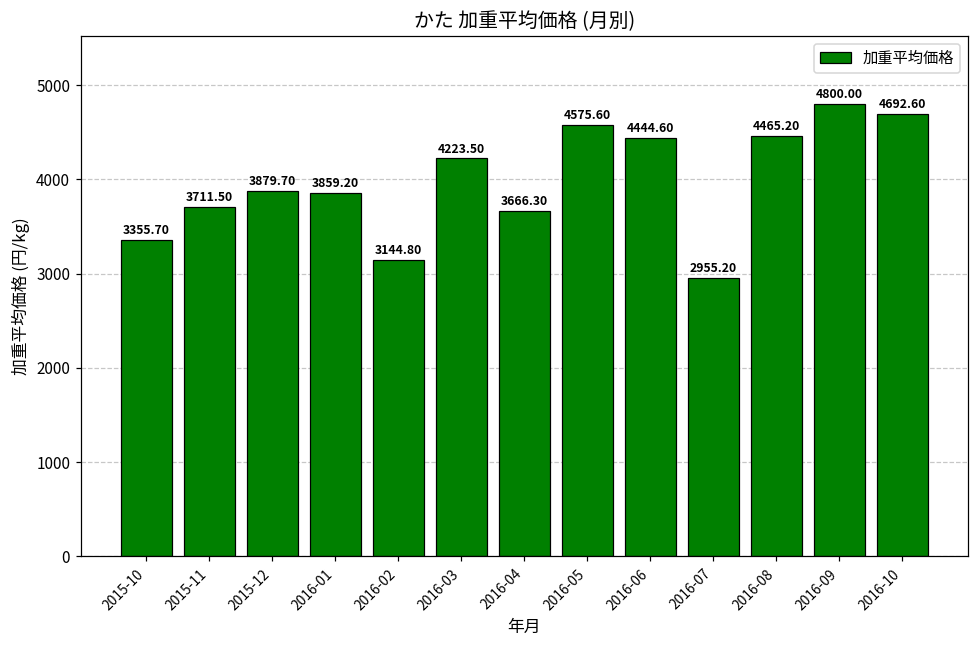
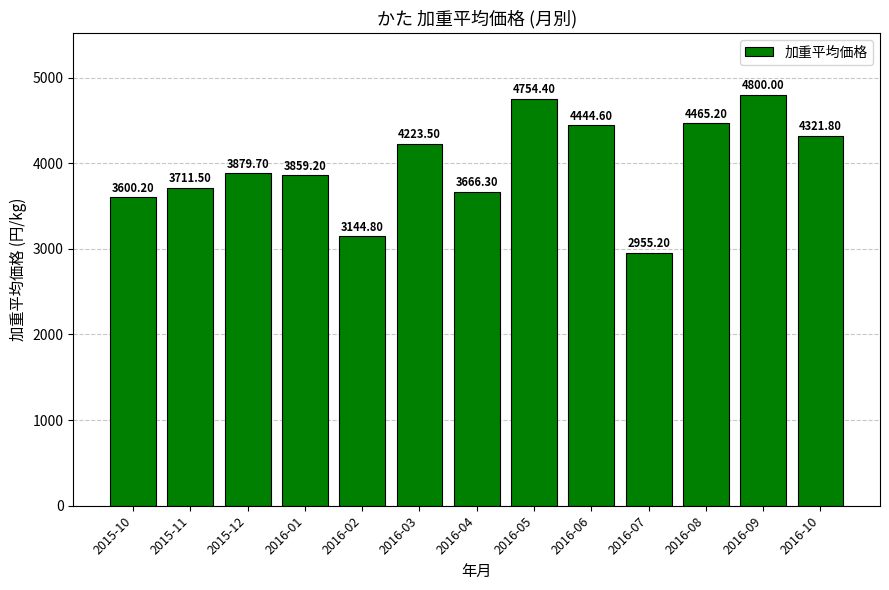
  {
-   "2015-10": 3355.70,
+   "2015-10": 3600.20,
    "2015-11": 3711.50,
    "2015-12": 3879.70,
    "2016-01": 3859.20,
    "2016-02": 3144.80,
    "2016-03": 4223.50,
    "2016-04": 3666.30,
-   "2016-05": 4575.60,
+   "2016-05": 4754.40,
    "2016-06": 4444.60,
    "2016-07": 2955.20,
    "2016-08": 4465.20,
    "2016-09": 4800.00,
-   "2016-10": 4692.60
+   "2016-10": 4321.80
  }
